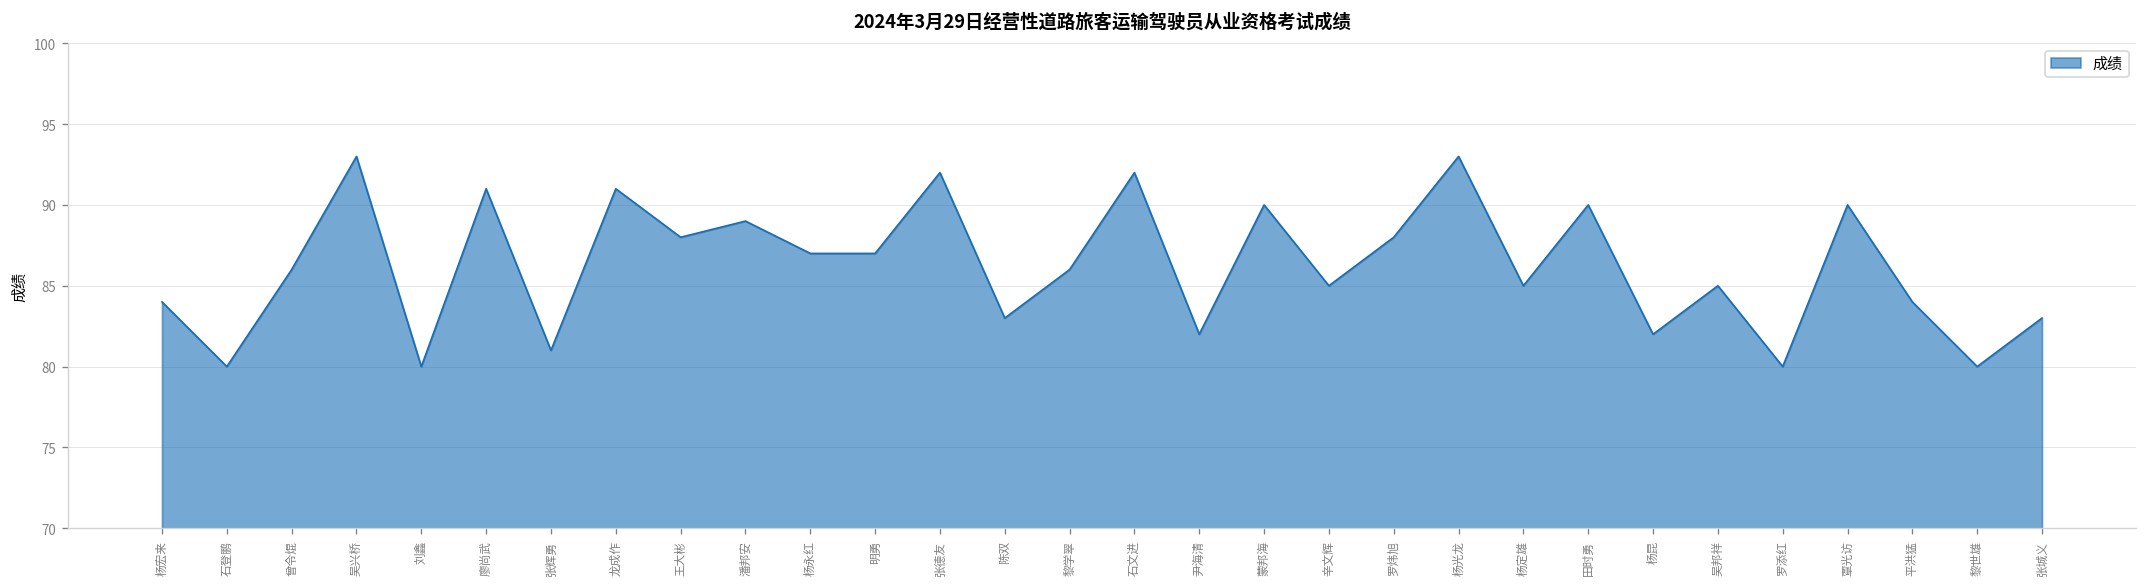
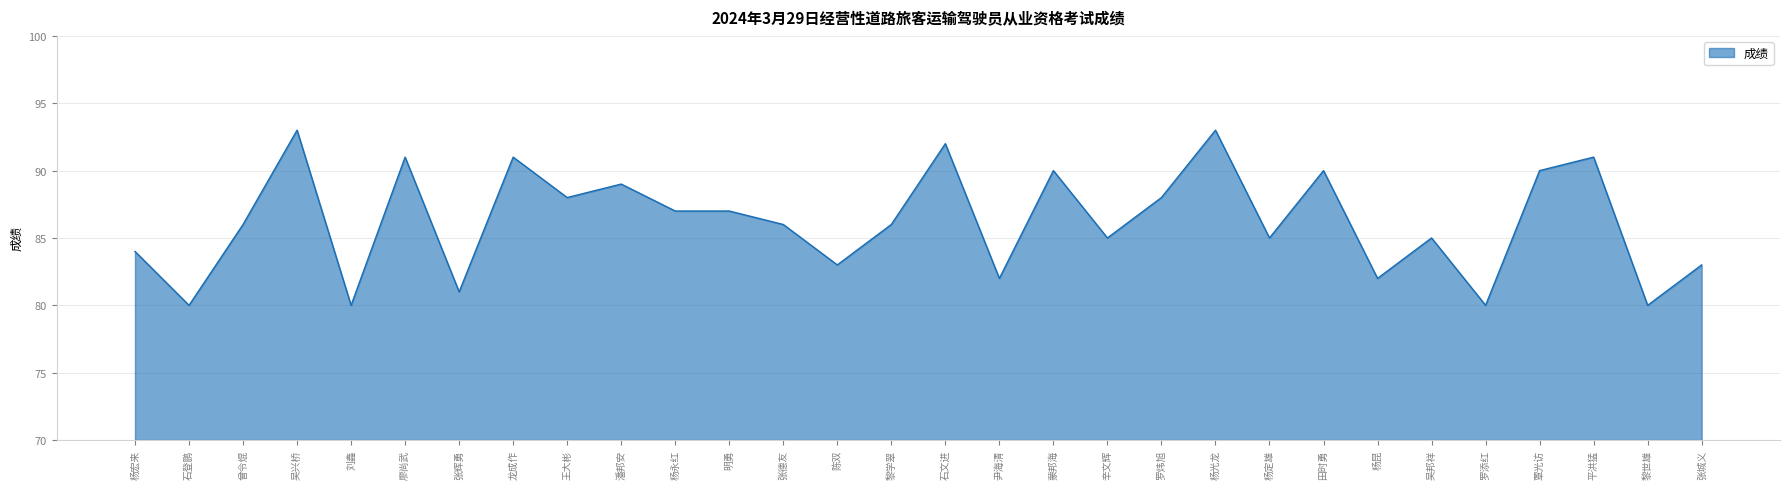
  {
    "杨宏来": 84,
    "石登鹏": 80,
    "曾令焜": 86,
    "吴兴桥": 93,
    "刘鑫": 80,
    "廖尚武": 91,
    "张辉勇": 81,
    "龙成作": 91,
    "王大彬": 88,
    "潘邦安": 89,
    "杨永红": 87,
    "明勇": 87,
-   "张德友": 92,
+   "张德友": 86,
    "陈双": 83,
    "黎学翠": 86,
    "石文进": 92,
    "尹海清": 82,
    "蒙邦海": 90,
    "辛文辉": 85,
    "罗炜旭": 88,
    "杨光龙": 93,
    "杨定雄": 85,
    "田时勇": 90,
    "杨昆": 82,
    "吴邦祥": 85,
    "罗添红": 80,
    "覃光访": 90,
-   "平洪猛": 84,
+   "平洪猛": 91,
    "黎世雄": 80,
    "张城义": 83
  }
